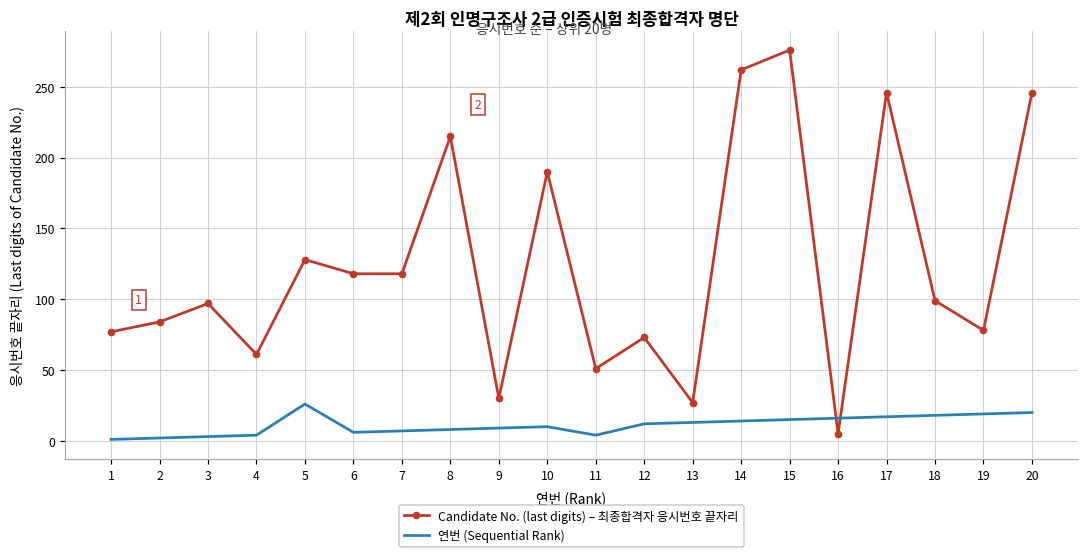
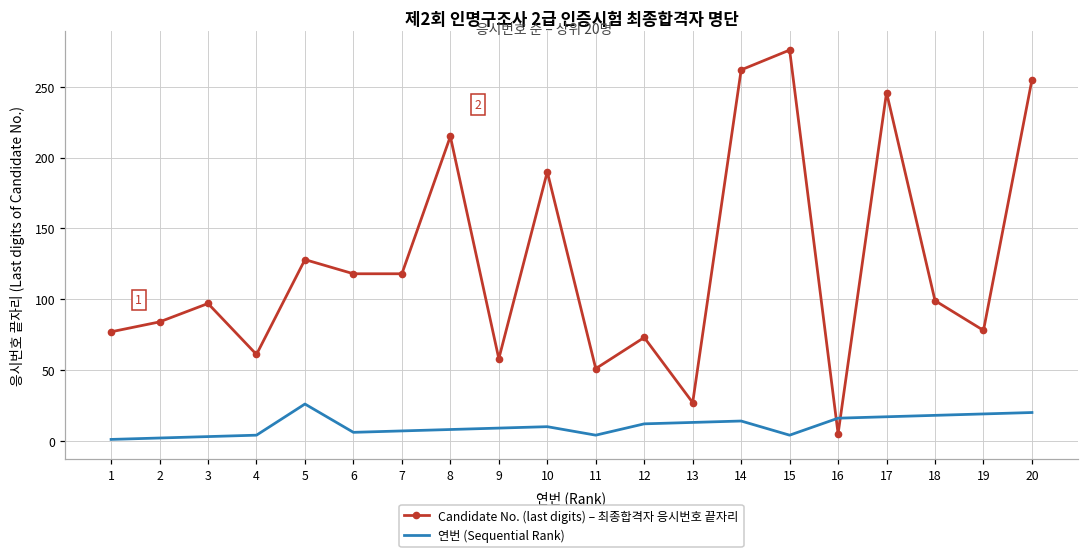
  {
    "Candidate No. (last digits) – 최종합격자 응시번호 끝자리": {
      "1": 77,
      "3": 97,
      "4": 61,
      "5": 128,
      "6": 118,
      "7": 118,
      "8": 215,
-     "9": 30,
+     "9": 58,
      "10": 190,
      "11": 51,
      "12": 73,
      "13": 27,
      "14": 262,
      "15": 276,
      "16": 5,
      "17": 246,
      "18": 99,
      "19": 78,
-     "20": 246
+     "20": 255
    },
    "연번 (Sequential Rank)": {
      "1": 1,
      "2": 2,
      "3": 3,
      "4": 4,
      "5": 26,
      "6": 6,
      "7": 7,
      "8": 8,
      "9": 9,
      "10": 10,
      "11": 4,
      "12": 12,
      "13": 13,
      "14": 14,
-     "15": 15,
+     "15": 4,
      "16": 16,
      "17": 17,
      "18": 18,
      "19": 19,
      "20": 20
    }
  }
